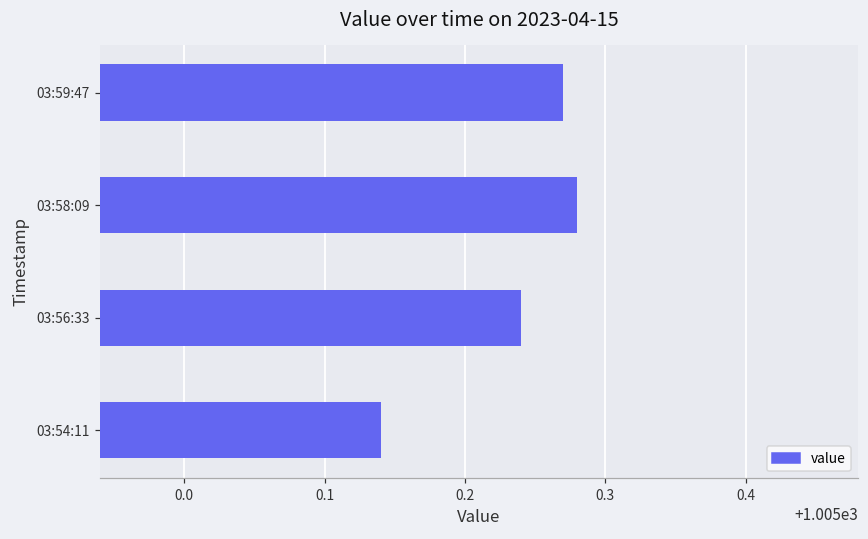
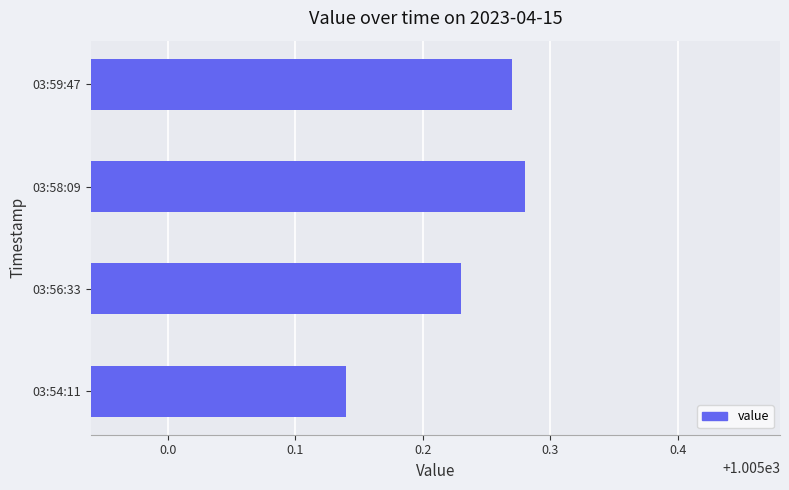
  {
    "03:59:47": 1005.27,
    "03:58:09": 1005.28,
-   "03:56:33": 1005.24,
+   "03:56:33": 1005.23,
    "03:54:11": 1005.14
  }
